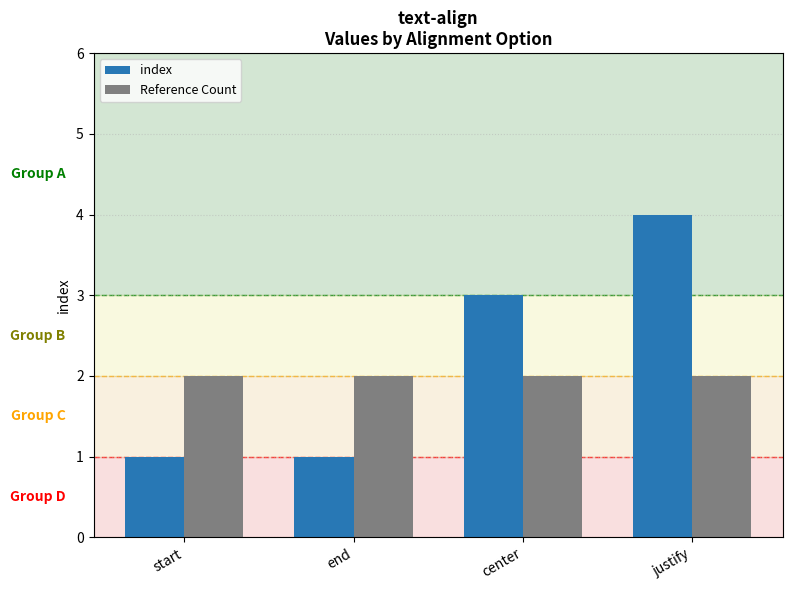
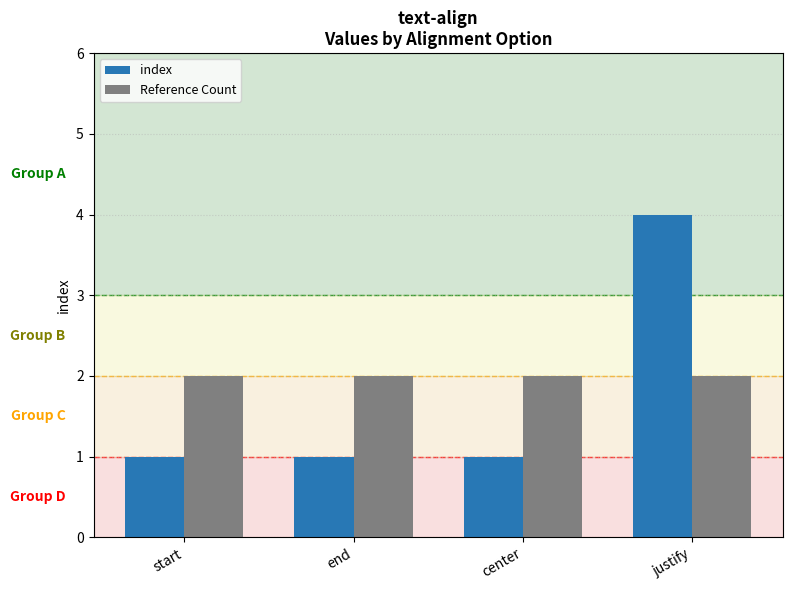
  {
    "index": {
      "start": 1,
      "end": 1,
-     "center": 3,
+     "center": 1,
      "justify": 4
    },
    "Reference Count": {
      "start": 2,
      "end": 2,
      "center": 2,
      "justify": 2
    }
  }
